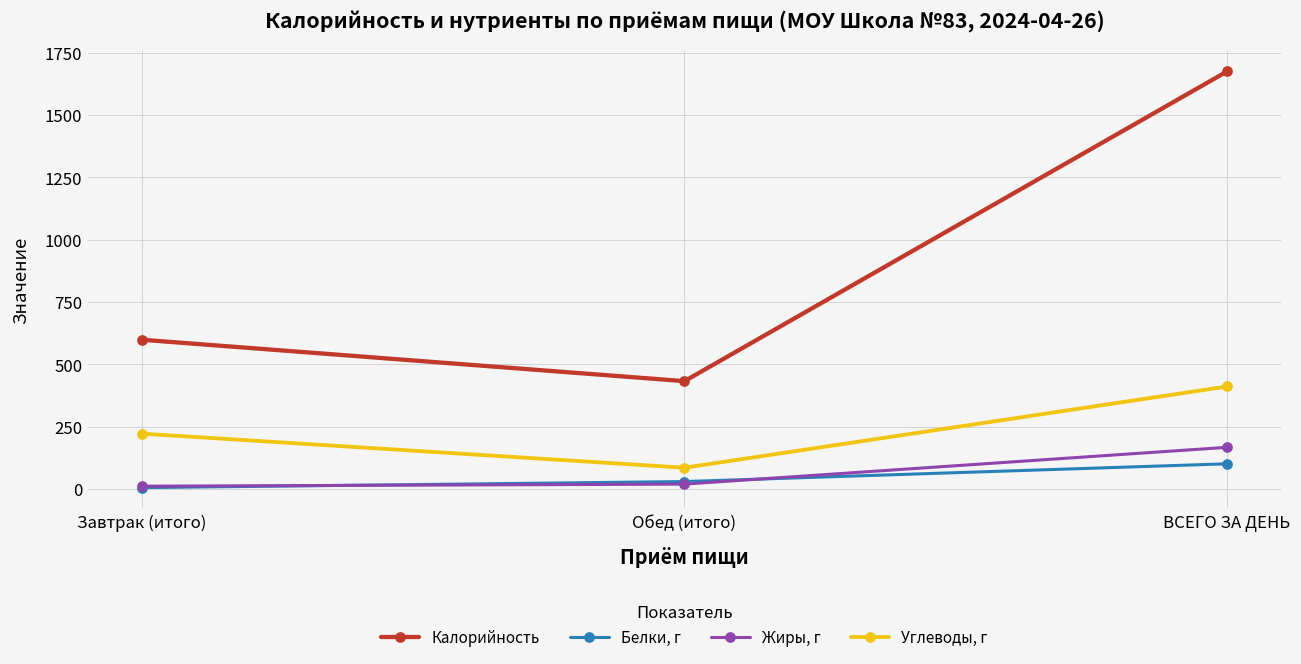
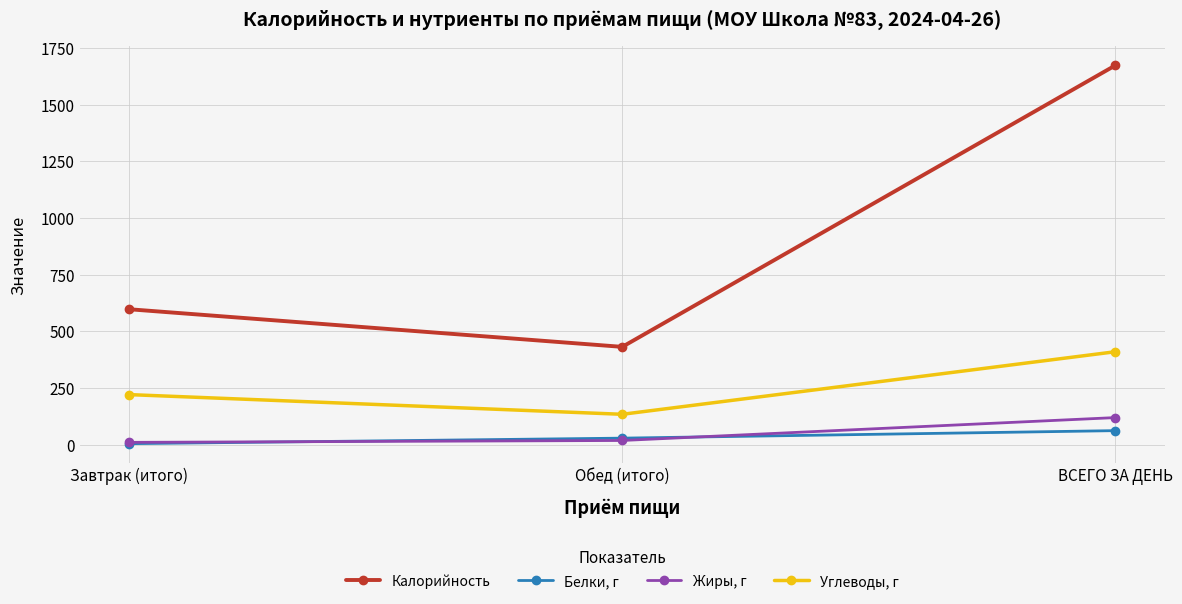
  {
    "Калорийность": {
      "Завтрак (итого)": 600,
      "Обед (итого)": 430,
      "ВСЕГО ЗА ДЕНЬ": 1670
    },
    "Белки, г": {
-     "ВСЕГО ЗА ДЕНЬ": 100
+     "ВСЕГО ЗА ДЕНЬ": 60
    },
    "Жиры, г": {
-     "ВСЕГО ЗА ДЕНЬ": 170
+     "ВСЕГО ЗА ДЕНЬ": 120
    },
    "Углеводы, г": {
      "Завтрак (итого)": 220,
-     "Обед (итого)": 80,
+     "Обед (итого)": 130,
      "ВСЕГО ЗА ДЕНЬ": 410
    }
  }
